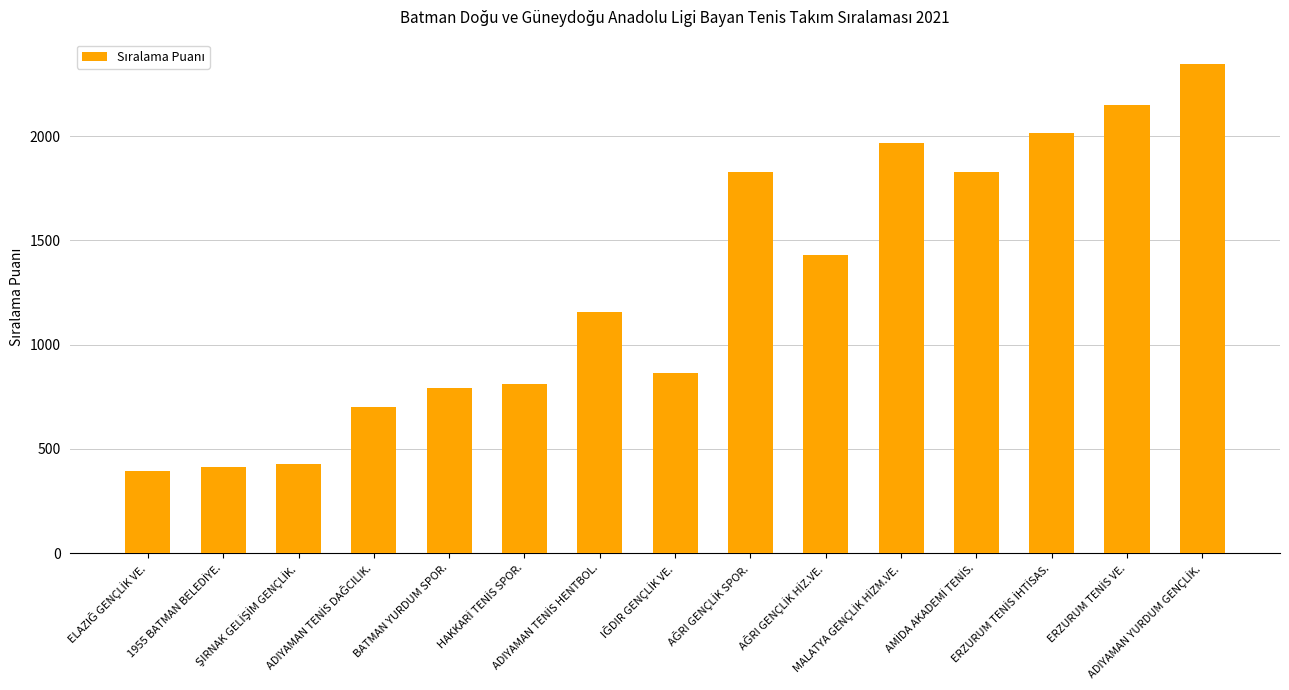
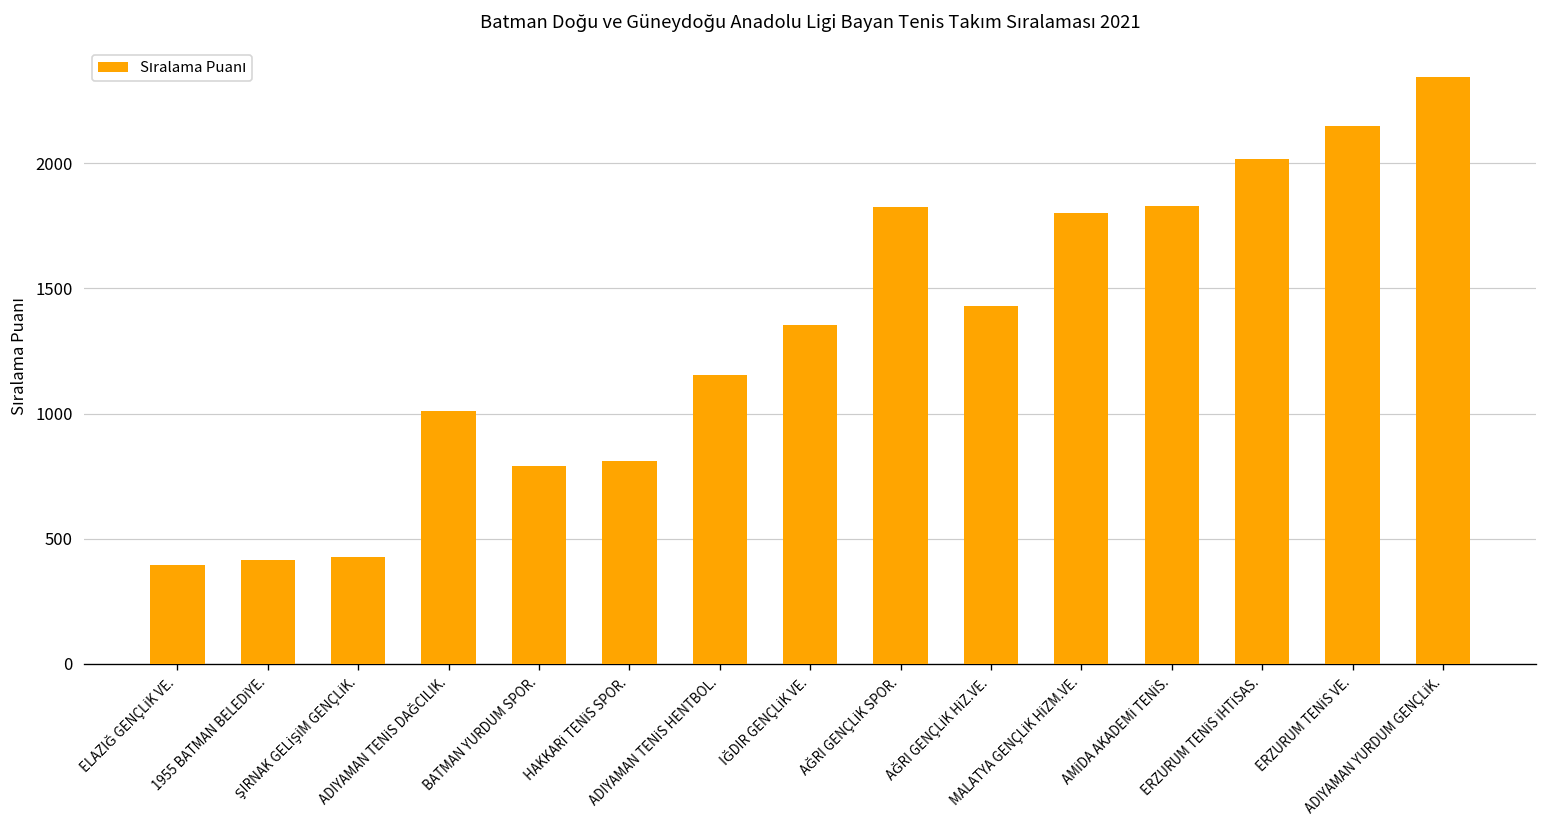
  {
    "ELAZIĞ GENÇLİK VE.": 400,
    "1955 BATMAN BELEDİYE.": 410,
    "ŞIRNAK GELİŞİM GENÇLİK.": 430,
-   "ADIYAMAN TENİS DAĞCILIK.": 700,
+   "ADIYAMAN TENİS DAĞCILIK.": 1010,
    "BATMAN YURDUM SPOR.": 790,
    "HAKKARİ TENİS SPOR.": 810,
    "ADIYAMAN TENİS HENTBOL.": 1150,
-   "IĞDIR GENÇLİK VE.": 860,
+   "IĞDIR GENÇLİK VE.": 1350,
    "AĞRI GENÇLİK SPOR.": 1830,
    "AĞRI GENÇLİK HİZ.VE.": 1430,
-   "MALATYA GENÇLİK HİZM.VE.": 1970,
+   "MALATYA GENÇLİK HİZM.VE.": 1800,
    "AMİDA AKADEMİ TENİS.": 1830,
    "ERZURUM TENİS İHTİSAS.": 2020,
    "ERZURUM TENİS VE.": 2150,
    "ADIYAMAN YURDUM GENÇLİK.": 2350
  }
